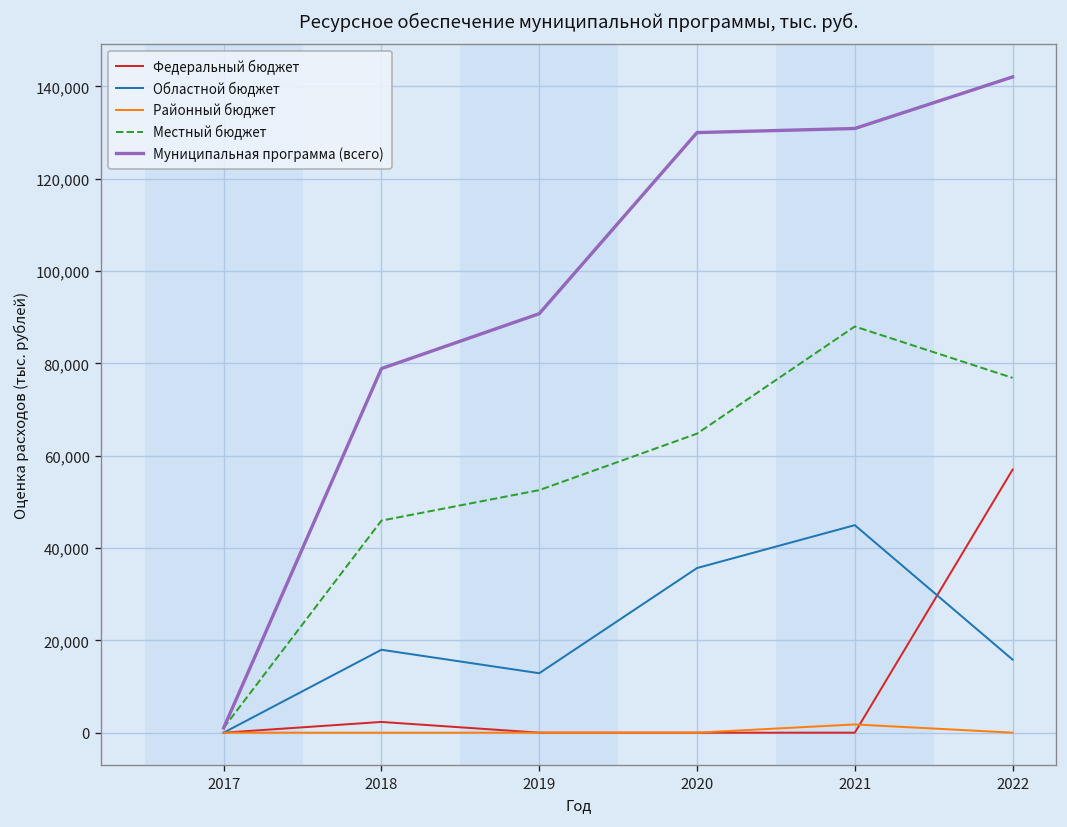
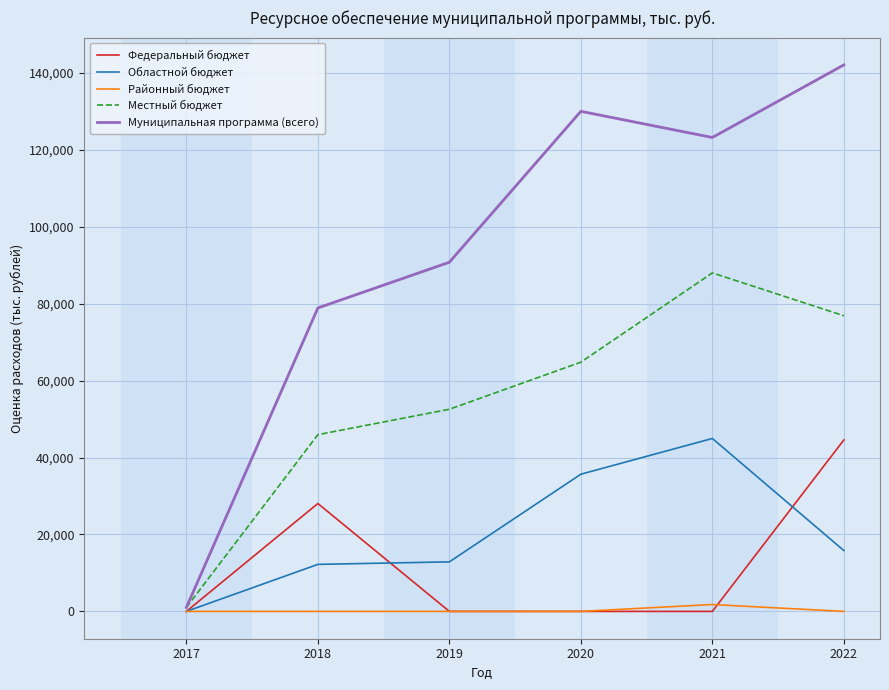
  {
    "Федеральный бюджет": {
-     "2018": "2,000",
+     "2018": "28,000",
      "2021": "0",
-     "2022": "57,000"
+     "2022": "45,000"
    },
    "Областной бюджет": {
-     "2018": "18,000",
+     "2018": "12,000",
      "2019": "13,000",
      "2020": "36,000",
      "2021": "45,000",
      "2022": "16,000"
    },
    "Районный бюджет": {
      "2018": "0",
      "2021": "2,000",
      "2022": "0"
    },
    "Местный бюджет": {
      "2018": "46,000",
      "2019": "53,000",
      "2020": "65,000",
      "2021": "88,000",
      "2022": "77,000"
    },
    "Муниципальная программа (всего)": {
      "2018": "79,000",
      "2019": "91,000",
      "2020": "130,000",
-     "2021": "131,000",
+     "2021": "123,000",
      "2022": "142,000"
    }
  }
